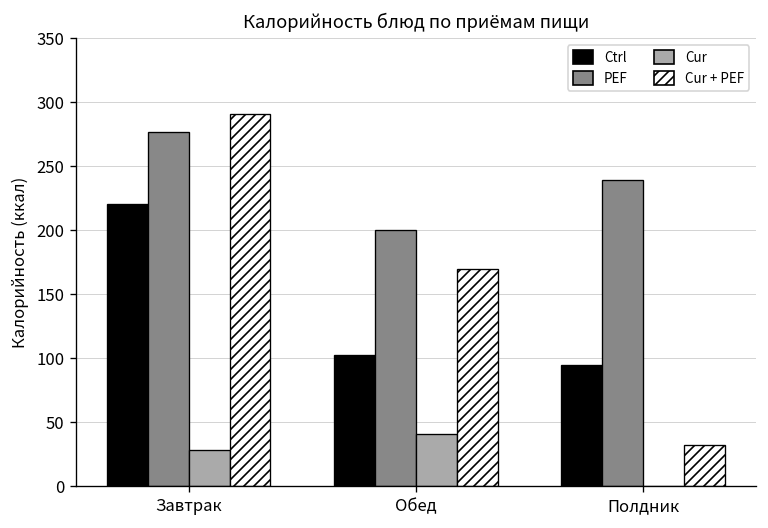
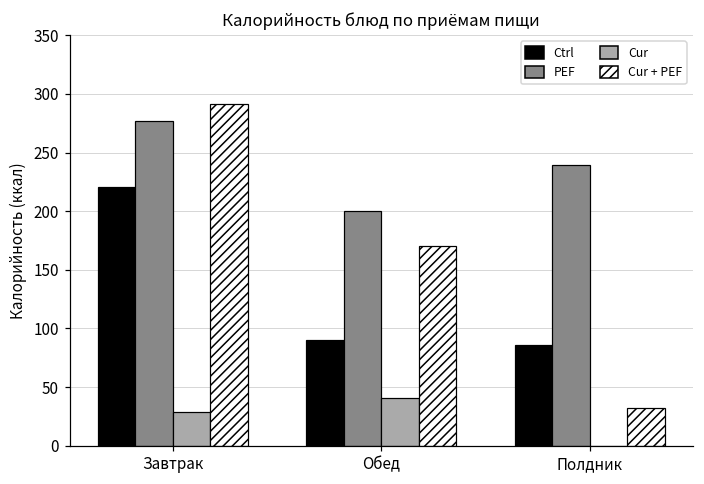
  {
    "Ctrl": {
      "Завтрак": 221,
-     "Обед": 103,
-     "Полдник": 95
+     "Обед": 90,
+     "Полдник": 86
    },
    "Cur + PEF": {
      "Завтрак": 291,
      "Обед": 170,
      "Полдник": 32
    }
  }
